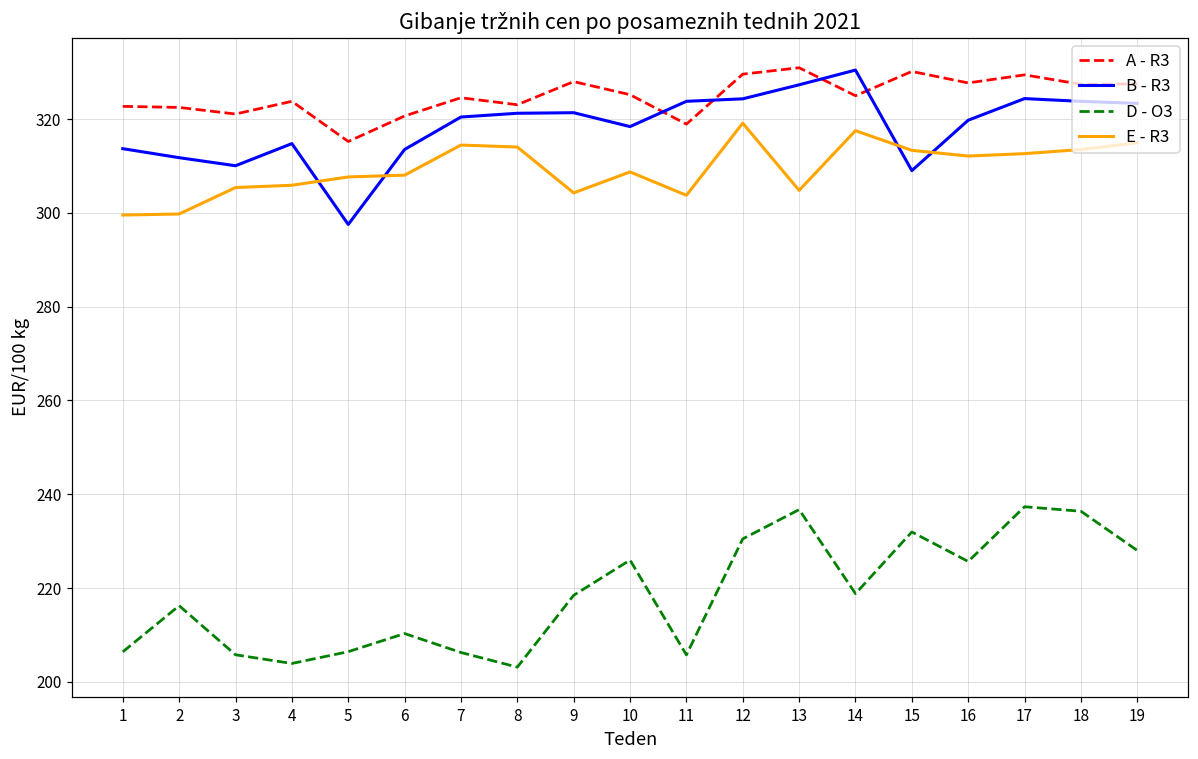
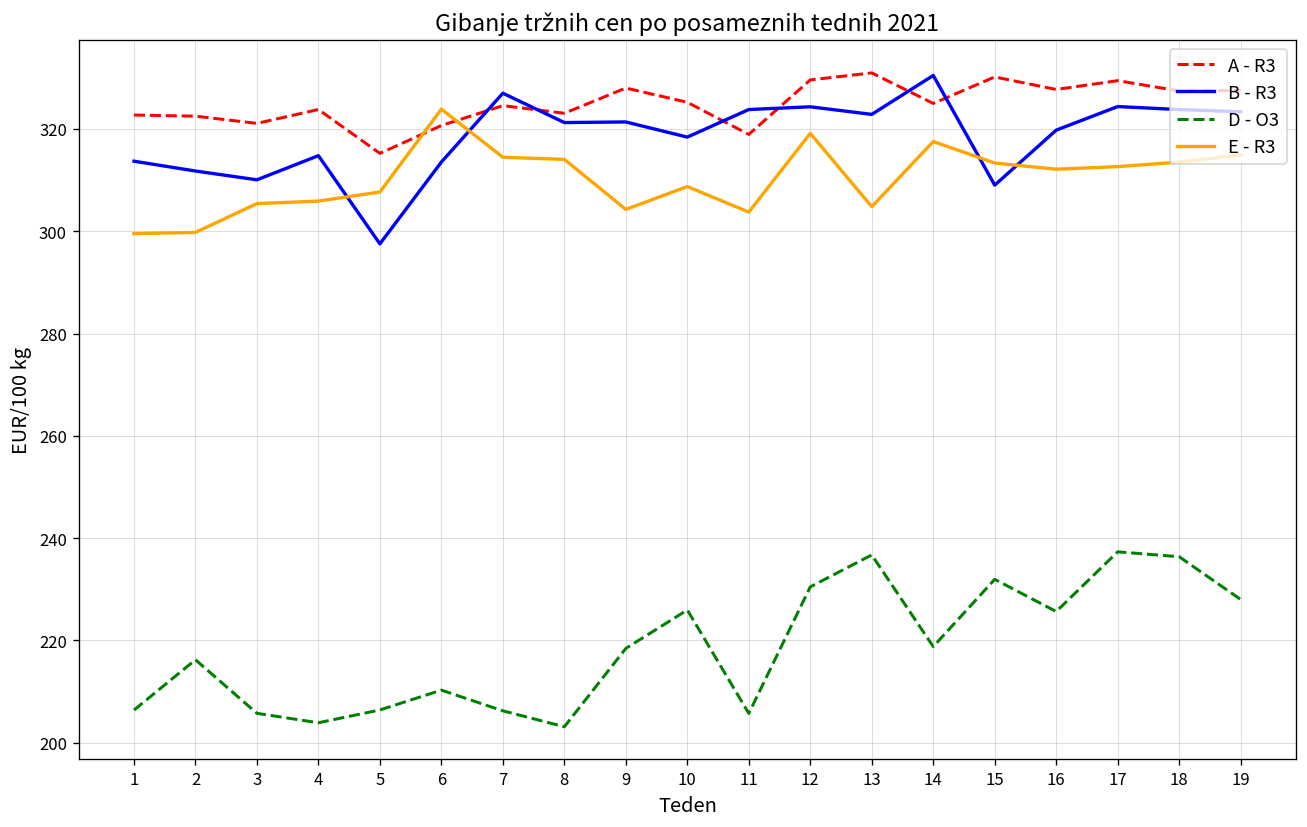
  {
    "A - R3": {
      "1": 323,
      "2": 322,
      "3": 321,
      "4": 324,
      "5": 315,
      "6": 321,
      "7": 325,
      "8": 323,
      "9": 328,
      "10": 325,
      "11": 319,
      "12": 330,
      "13": 331,
      "14": 325,
      "15": 330,
      "16": 328,
      "17": 329
    },
    "B - R3": {
      "1": 314,
      "2": 312,
      "3": 310,
      "4": 315,
      "5": 298,
      "6": 314,
-     "7": 320,
+     "7": 327,
      "8": 321,
      "9": 321,
      "10": 318,
      "11": 324,
      "12": 324,
-     "13": 327,
+     "13": 323,
      "14": 330,
      "15": 309,
      "16": 320,
      "17": 324
    },
    "D - O3": {
      "1": 206,
      "2": 216,
      "3": 206,
      "4": 204,
      "5": 206,
      "6": 210,
      "7": 206,
      "8": 203,
      "9": 218,
      "10": 226,
      "11": 206,
      "12": 230,
      "13": 237,
      "14": 219,
      "15": 232,
      "16": 226,
      "17": 237,
      "18": 236,
      "19": 228
    },
    "E - R3": {
      "1": 300,
      "2": 300,
      "3": 305,
      "4": 306,
      "5": 308,
-     "6": 308,
+     "6": 324,
      "7": 314,
      "8": 314,
      "9": 304,
      "10": 309,
      "11": 304,
      "12": 319,
      "13": 305,
      "14": 318,
      "15": 313,
      "16": 312,
      "17": 313
    }
  }
